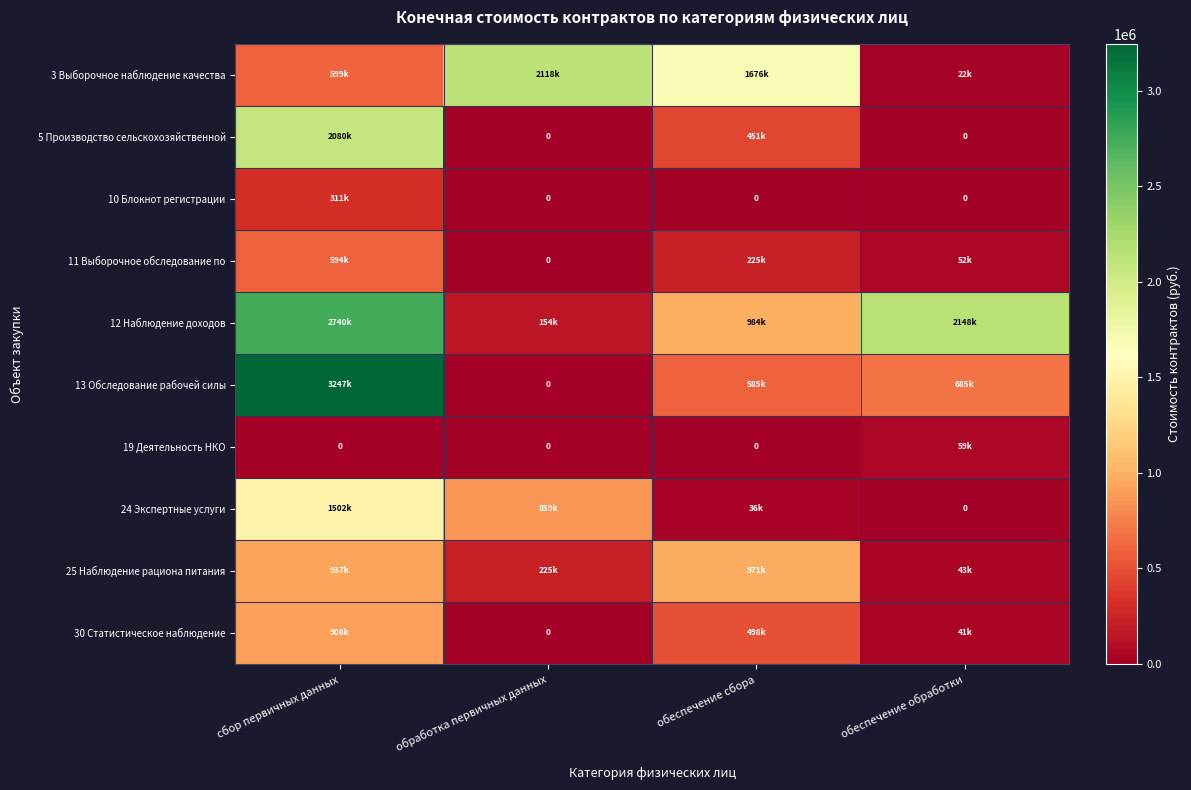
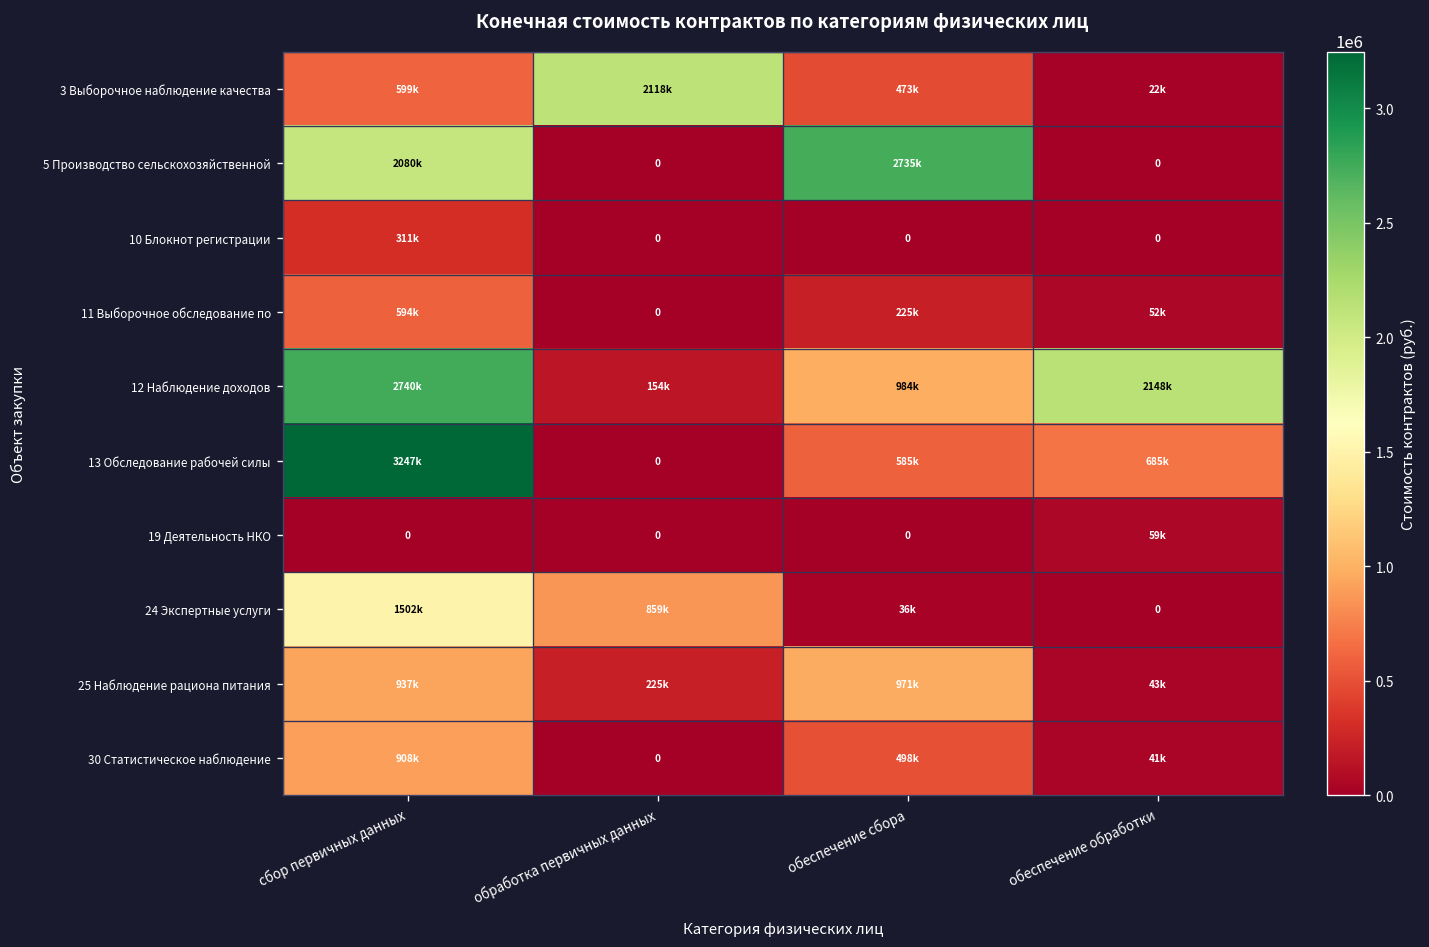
  {
    "3 Выборочное наблюдение качества": {
      "сбор первичных данных": "599k",
      "обработка первичных данных": "2118k",
-     "обеспечение сбора": "1676k",
+     "обеспечение сбора": "473k",
      "обеспечение обработки": "22k"
    },
    "5 Производство сельскохозяйственной": {
      "сбор первичных данных": "2080k",
      "обработка первичных данных": "0",
-     "обеспечение сбора": "451k",
+     "обеспечение сбора": "2735k",
      "обеспечение обработки": "0"
    },
    "10 Блокнот регистрации": {
      "сбор первичных данных": "311k",
      "обработка первичных данных": "0",
      "обеспечение сбора": "0",
      "обеспечение обработки": "0"
    },
    "11 Выборочное обследование по": {
      "сбор первичных данных": "594k",
      "обработка первичных данных": "0",
      "обеспечение сбора": "225k",
      "обеспечение обработки": "52k"
    },
    "12 Наблюдение доходов": {
      "сбор первичных данных": "2740k",
      "обработка первичных данных": "154k",
      "обеспечение сбора": "984k",
      "обеспечение обработки": "2148k"
    },
    "13 Обследование рабочей силы": {
      "сбор первичных данных": "3247k",
      "обработка первичных данных": "0",
      "обеспечение сбора": "585k",
      "обеспечение обработки": "685k"
    },
    "19 Деятельность НКО": {
      "сбор первичных данных": "0",
      "обработка первичных данных": "0",
      "обеспечение сбора": "0",
      "обеспечение обработки": "59k"
    },
    "24 Экспертные услуги": {
      "сбор первичных данных": "1502k",
      "обработка первичных данных": "859k",
      "обеспечение сбора": "36k",
      "обеспечение обработки": "0"
    },
    "25 Наблюдение рациона питания": {
      "сбор первичных данных": "937k",
      "обработка первичных данных": "225k",
      "обеспечение сбора": "971k",
      "обеспечение обработки": "43k"
    },
    "30 Статистическое наблюдение": {
      "сбор первичных данных": "908k",
      "обработка первичных данных": "0",
      "обеспечение сбора": "498k",
      "обеспечение обработки": "41k"
    }
  }
